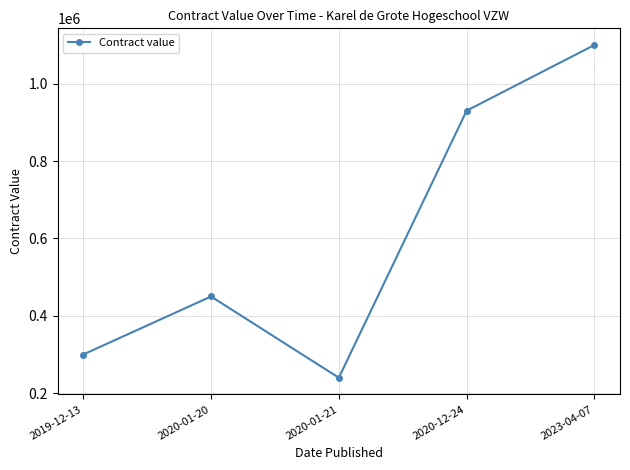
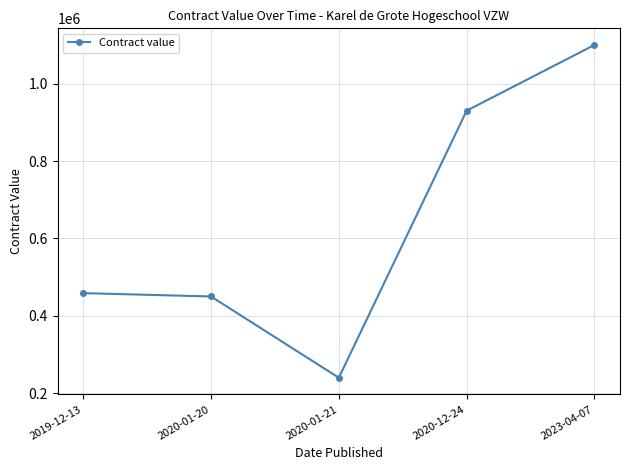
  {
-   "2019-12-13": 300000,
+   "2019-12-13": 460000,
    "2020-01-20": 450000,
    "2020-01-21": 240000,
    "2020-12-24": 930000,
    "2023-04-07": 1100000
  }
